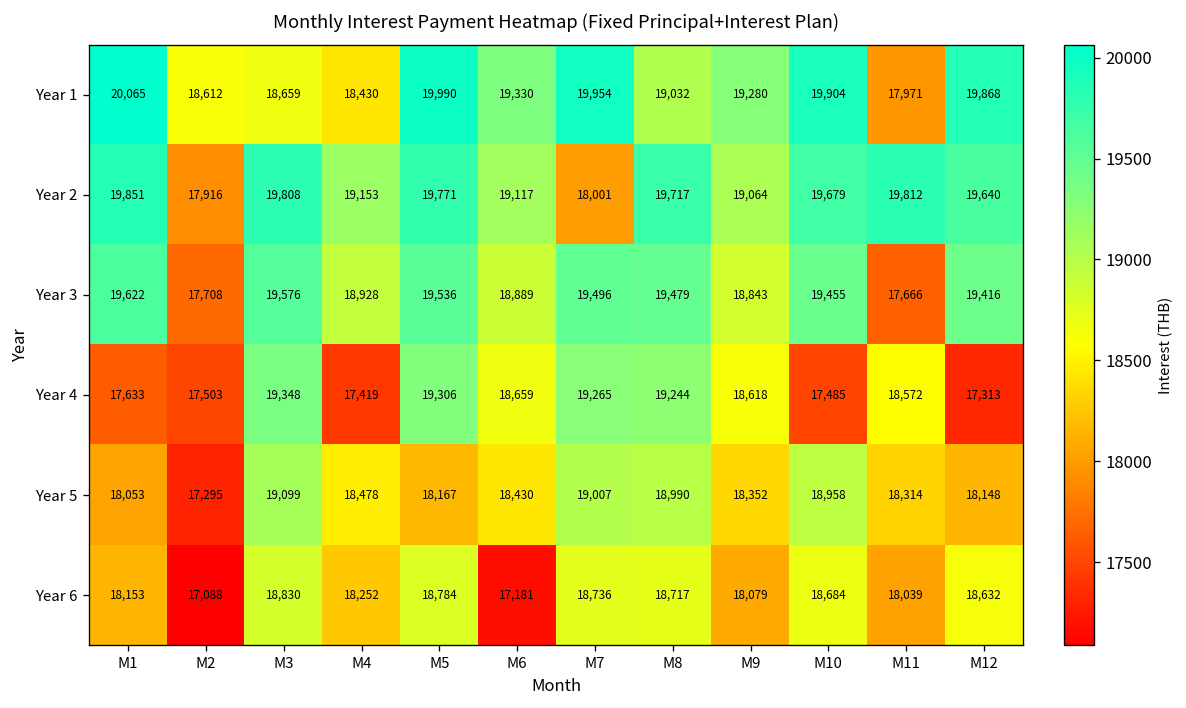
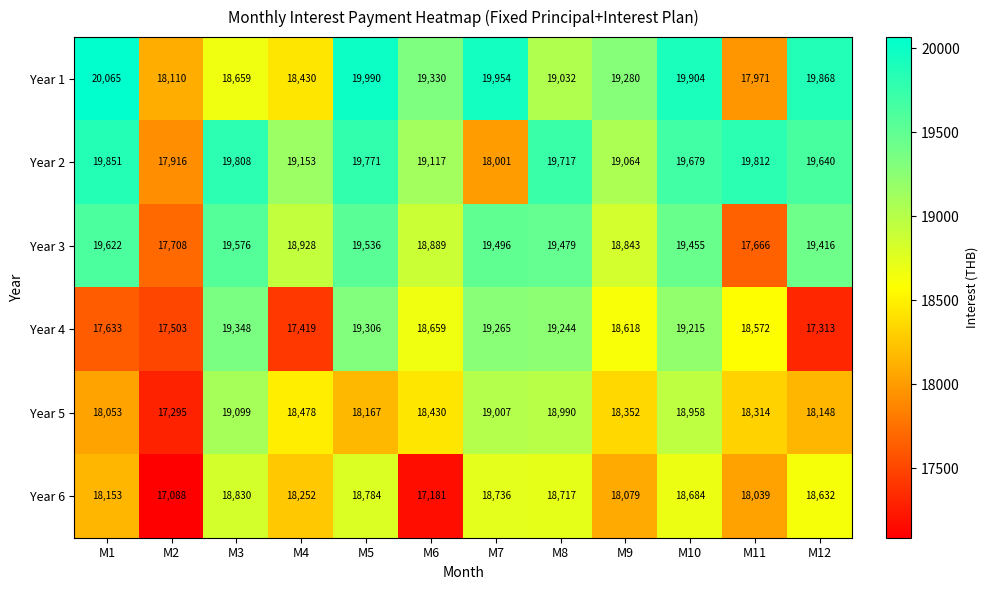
  {
    "Year 1": {
      "M1": "20,065",
-     "M2": "18,612",
+     "M2": "18,110",
      "M3": "18,659",
      "M4": "18,430",
      "M5": "19,990",
      "M6": "19,330",
      "M7": "19,954",
      "M8": "19,032",
      "M9": "19,280",
      "M10": "19,904",
      "M11": "17,971",
      "M12": "19,868"
    },
    "Year 2": {
      "M1": "19,851",
      "M2": "17,916",
      "M3": "19,808",
      "M4": "19,153",
      "M5": "19,771",
      "M6": "19,117",
      "M7": "18,001",
      "M8": "19,717",
      "M9": "19,064",
      "M10": "19,679",
      "M11": "19,812",
      "M12": "19,640"
    },
    "Year 3": {
      "M1": "19,622",
      "M2": "17,708",
      "M3": "19,576",
      "M4": "18,928",
      "M5": "19,536",
      "M6": "18,889",
      "M7": "19,496",
      "M8": "19,479",
      "M9": "18,843",
      "M10": "19,455",
      "M11": "17,666",
      "M12": "19,416"
    },
    "Year 4": {
      "M1": "17,633",
      "M2": "17,503",
      "M3": "19,348",
      "M4": "17,419",
      "M5": "19,306",
      "M6": "18,659",
      "M7": "19,265",
      "M8": "19,244",
      "M9": "18,618",
-     "M10": "17,485",
+     "M10": "19,215",
      "M11": "18,572",
      "M12": "17,313"
    },
    "Year 5": {
      "M1": "18,053",
      "M2": "17,295",
      "M3": "19,099",
      "M4": "18,478",
      "M5": "18,167",
      "M6": "18,430",
      "M7": "19,007",
      "M8": "18,990",
      "M9": "18,352",
      "M10": "18,958",
      "M11": "18,314",
      "M12": "18,148"
    },
    "Year 6": {
      "M1": "18,153",
      "M2": "17,088",
      "M3": "18,830",
      "M4": "18,252",
      "M5": "18,784",
      "M6": "17,181",
      "M7": "18,736",
      "M8": "18,717",
      "M9": "18,079",
      "M10": "18,684",
      "M11": "18,039",
      "M12": "18,632"
    }
  }
